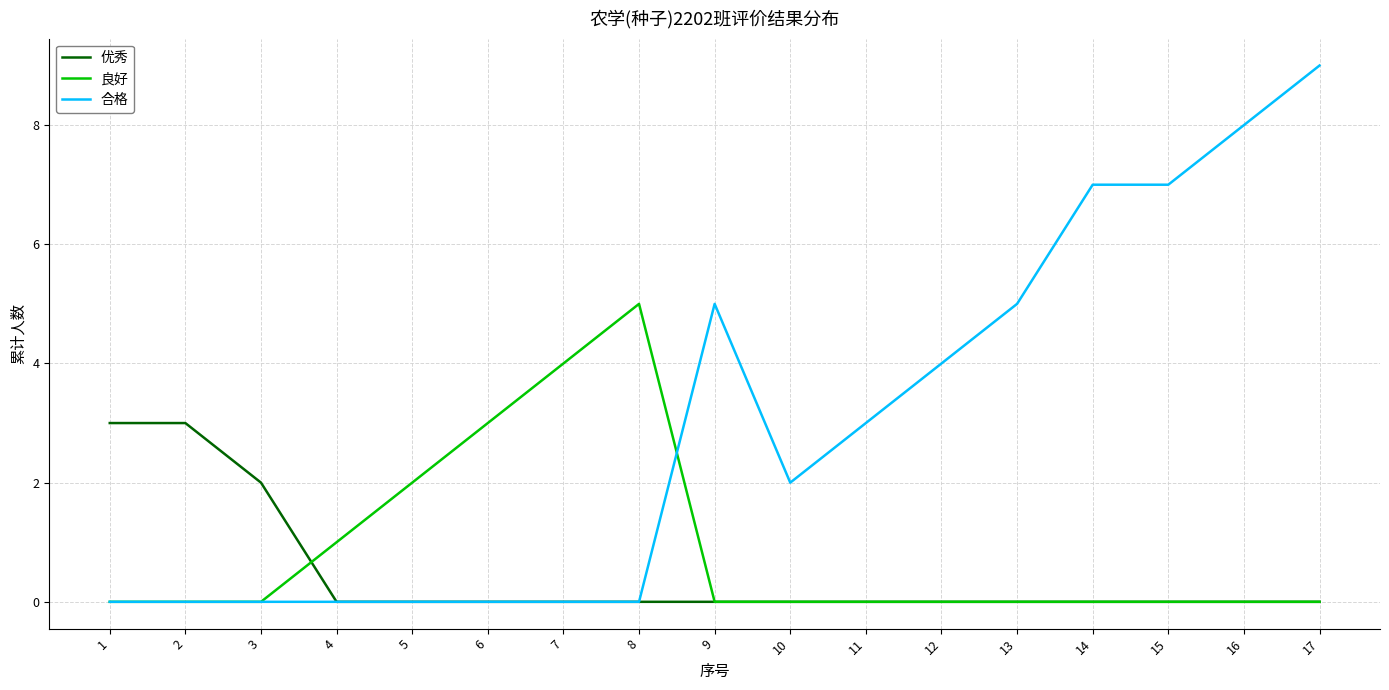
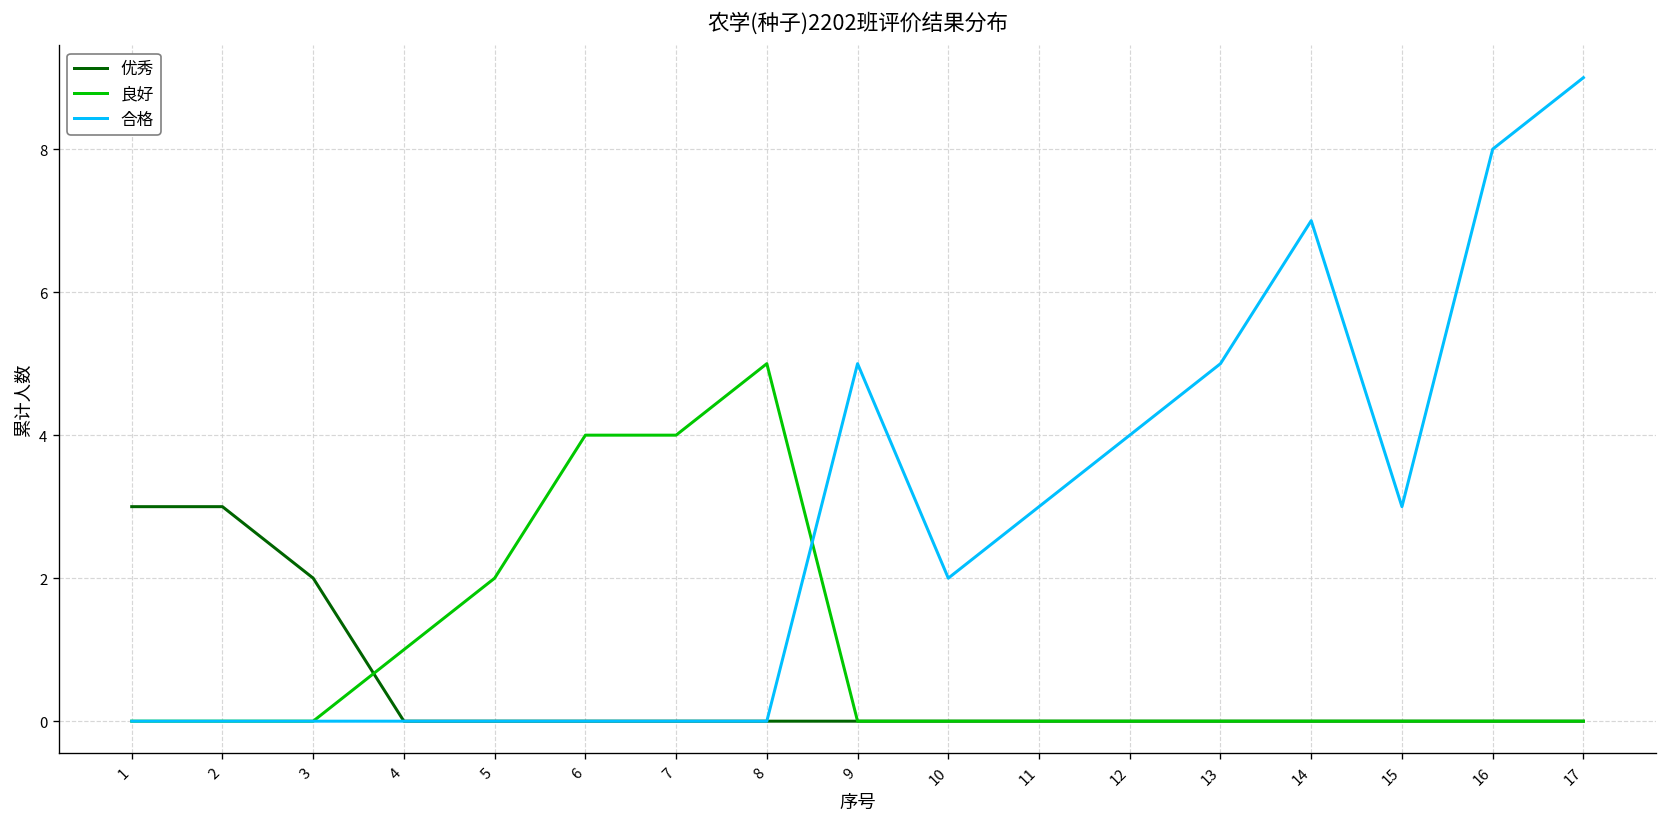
  {
    "优秀": {
      "1": 3,
      "2": 3,
      "3": 2
    },
    "良好": {
      "4": 1,
      "5": 2,
-     "6": 3,
+     "6": 4,
      "7": 4,
      "8": 5
    },
    "合格": {
      "9": 5,
      "10": 2,
      "11": 3,
      "12": 4,
      "13": 5,
      "14": 7,
-     "15": 7,
+     "15": 3,
      "16": 8,
      "17": 9
    }
  }
